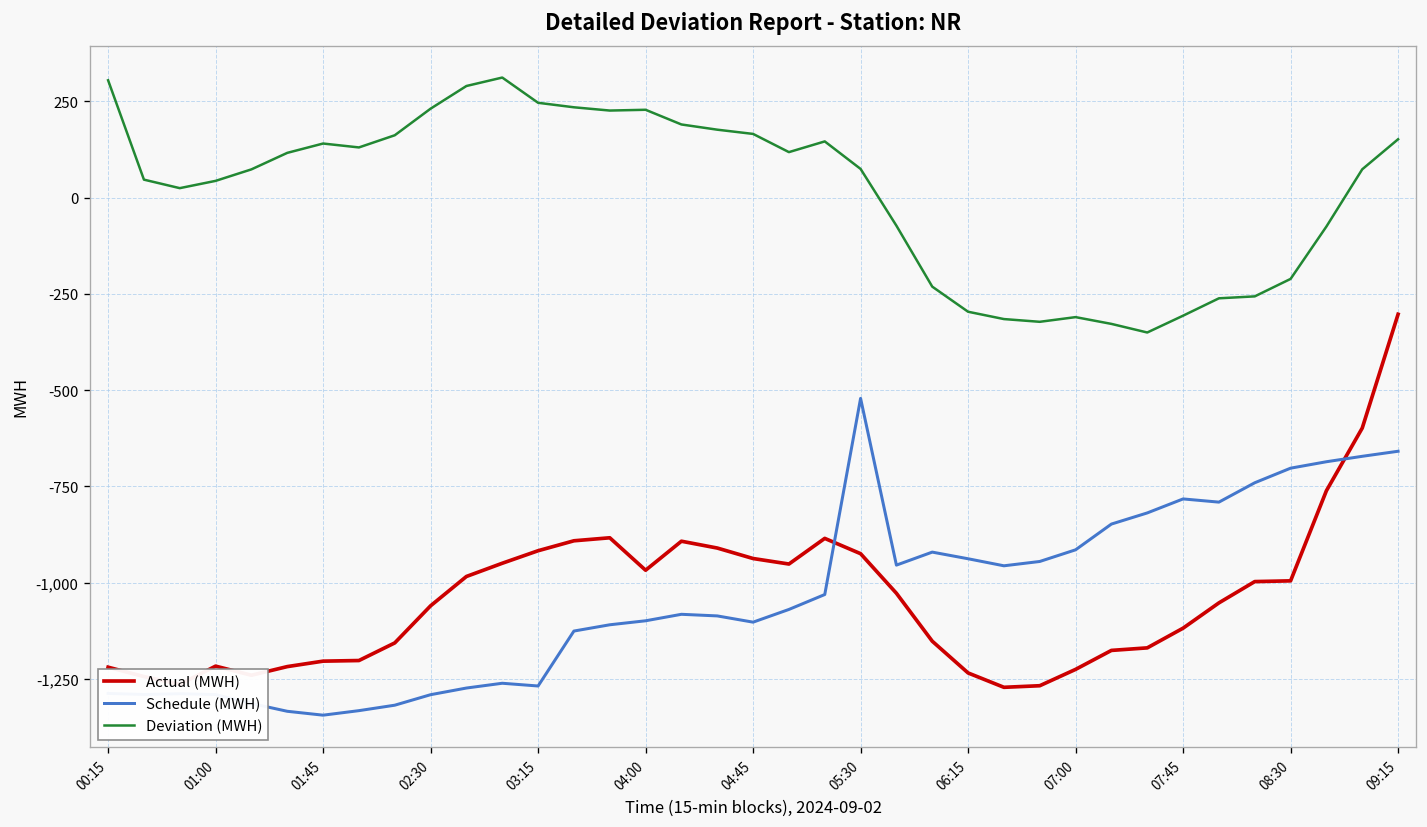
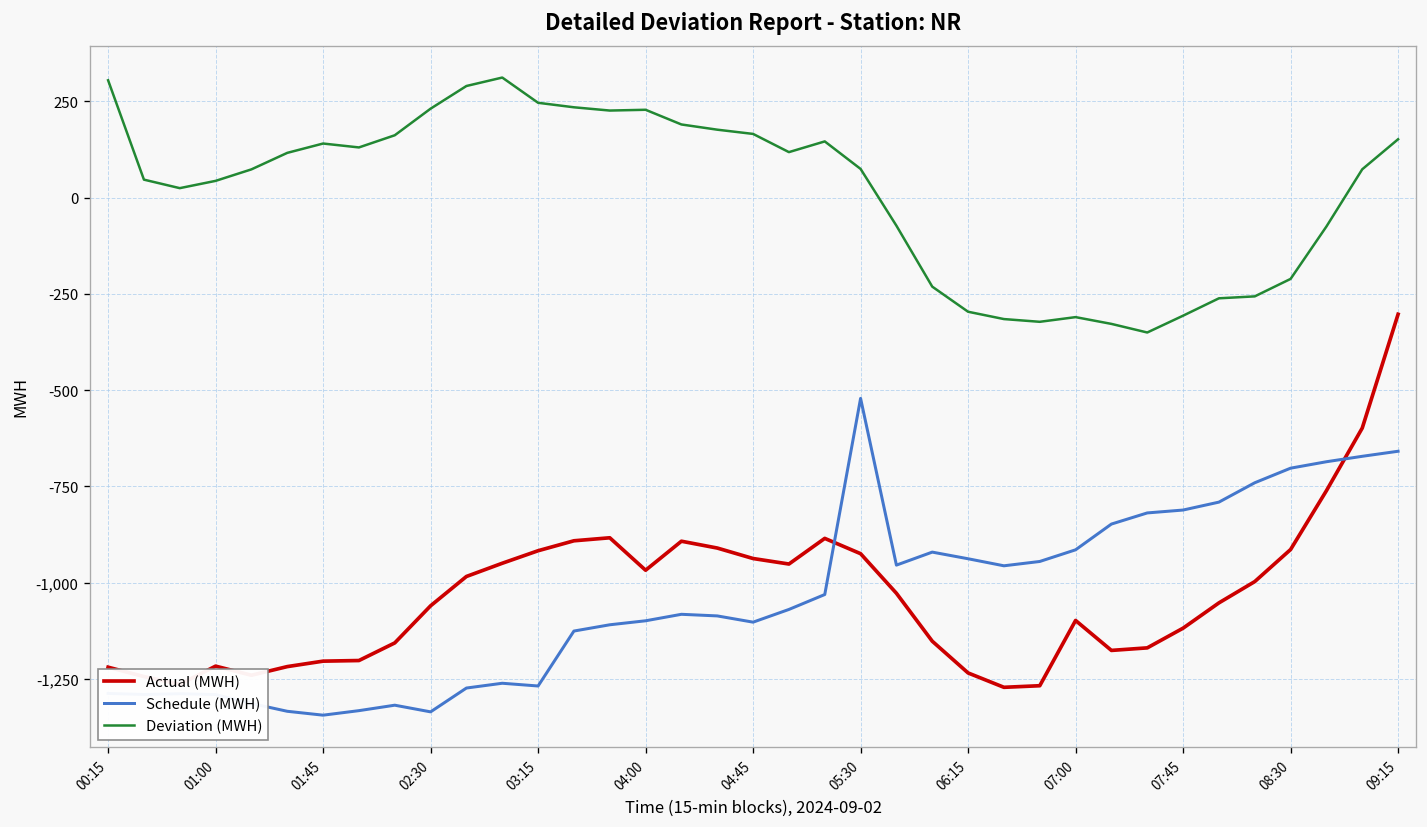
  {
    "Actual (MWH)": {
      "01:45": "-1,200",
      "02:30": "-1,060",
      "03:15": "-920",
      "04:00": "-970",
      "04:45": "-940",
      "05:30": "-920",
      "06:15": "-1,230",
-     "07:00": "-1,220",
+     "07:00": "-1,100",
      "07:45": "-1,120",
-     "08:30": "-990",
+     "08:30": "-910",
      "09:15": "-300"
    },
    "Schedule (MWH)": {
      "01:45": "-1,340",
-     "02:30": "-1,290",
+     "02:30": "-1,340",
      "03:15": "-1,270",
      "04:00": "-1,100",
      "04:45": "-1,100",
      "05:30": "-520",
      "06:15": "-940",
      "07:00": "-910",
-     "07:45": "-780",
+     "07:45": "-810",
      "08:30": "-700",
      "09:15": "-660"
    },
    "Deviation (MWH)": {
      "00:15": "300",
      "01:00": "40",
      "01:45": "140",
      "02:30": "230",
      "03:15": "250",
      "04:00": "230",
      "04:45": "170",
      "05:30": "70",
      "06:15": "-300",
      "07:00": "-310",
      "07:45": "-310",
      "08:30": "-210",
      "09:15": "150"
    }
  }
